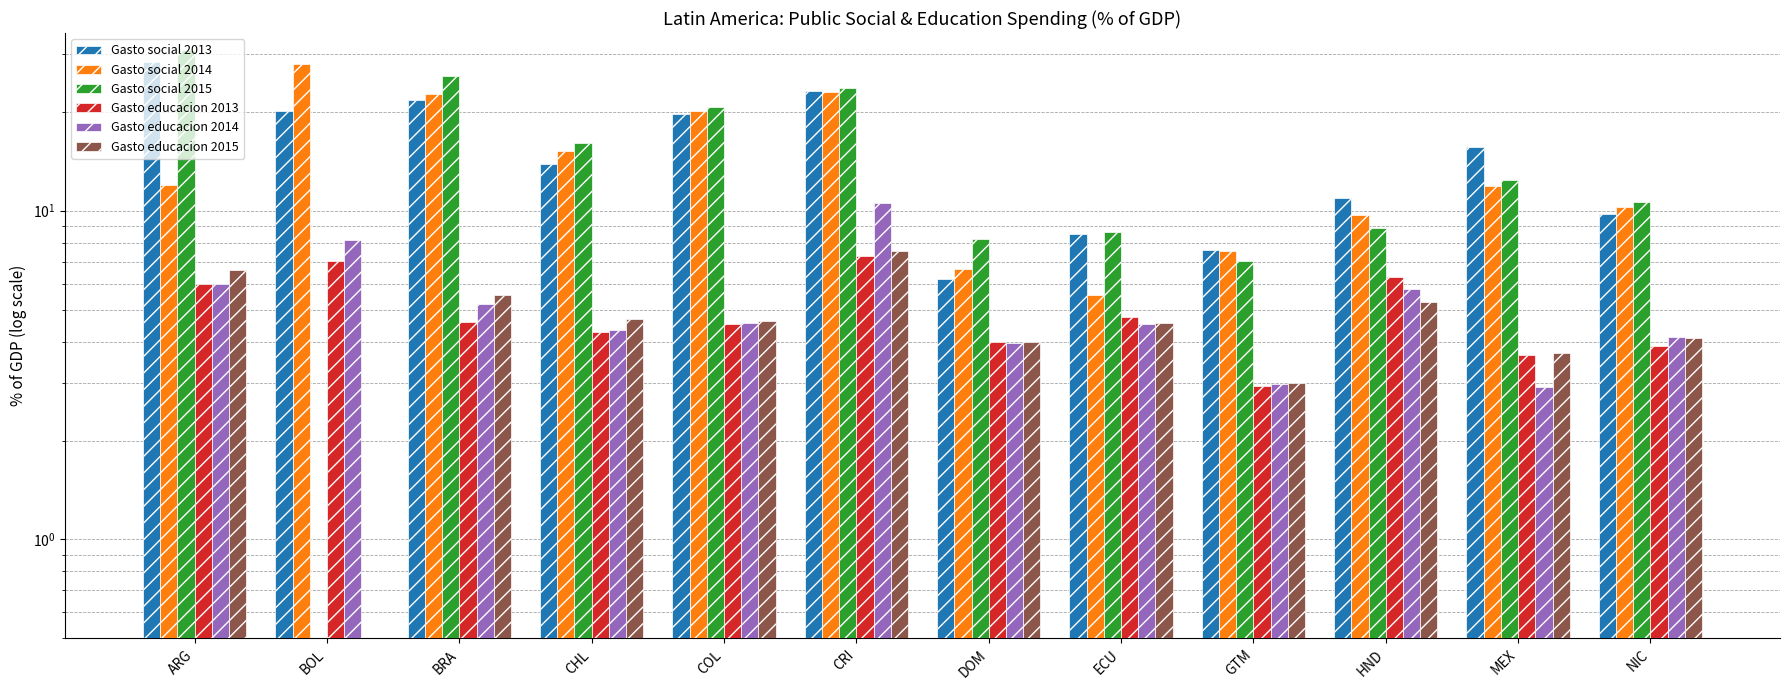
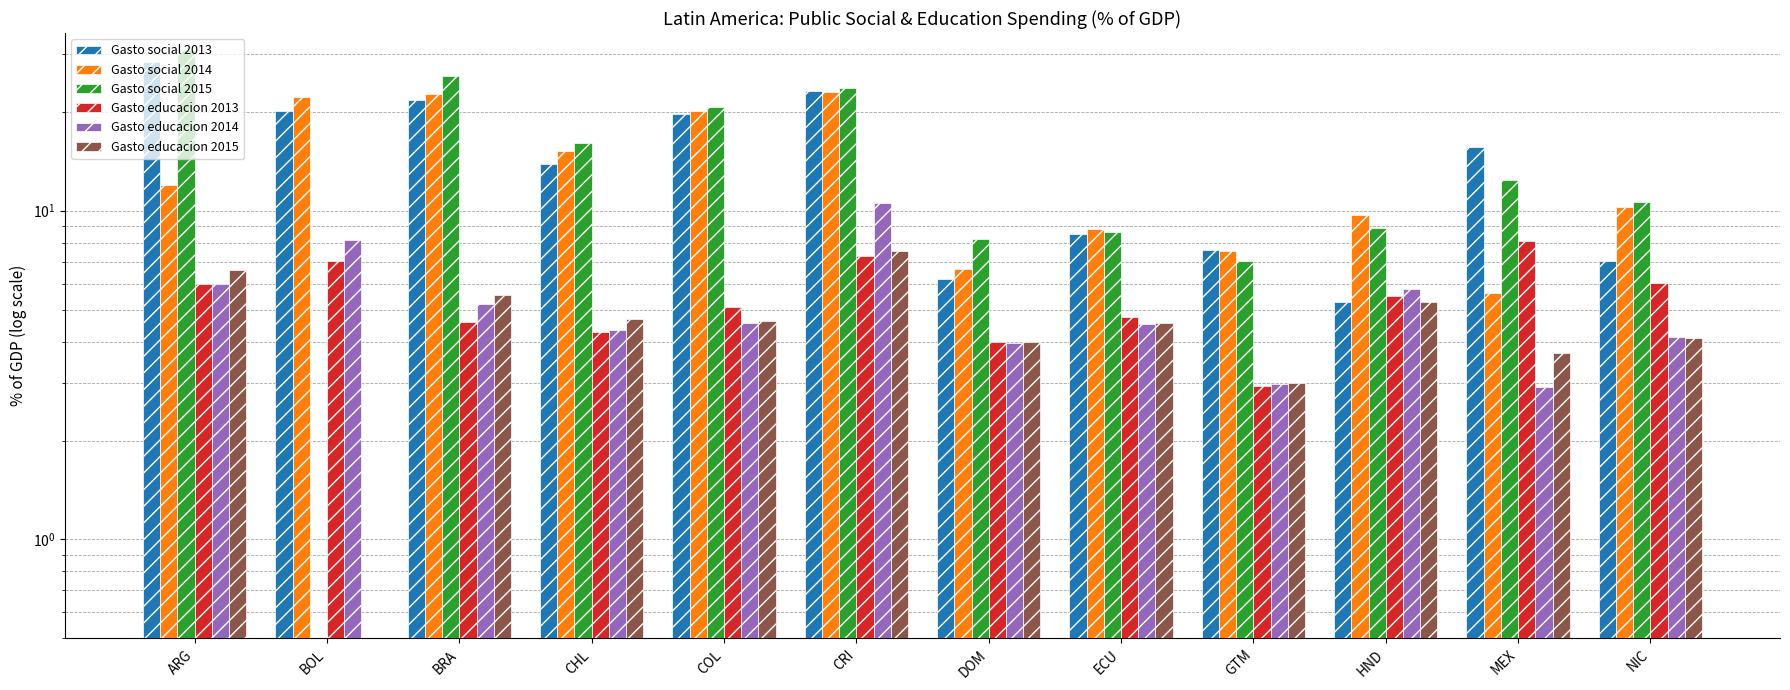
  {
    "Gasto social 2013": {
      "BOL": 20,
      "BRA": 22,
      "CHL": 13.9,
      "COL": 20,
      "CRI": 23,
      "DOM": 6.2,
      "ECU": 8.5,
      "GTM": 7.6,
-     "HND": 10.9,
+     "HND": 5.3,
      "MEX": 16,
-     "NIC": 9.8
+     "NIC": 7.0
    },
    "Gasto social 2014": {
      "ARG": 12.0,
-     "BOL": 28,
+     "BOL": 22,
      "BRA": 23,
      "CHL": 15,
      "COL": 20,
      "CRI": 23,
      "DOM": 6.6,
-     "ECU": 5.5,
+     "ECU": 8.8,
      "GTM": 7.5,
      "HND": 9.7,
-     "MEX": 11.9,
+     "MEX": 5.6,
      "NIC": 10.3
    },
    "Gasto educacion 2013": {
      "ARG": 6.0,
      "BOL": 7.0,
      "BRA": 4.6,
      "CHL": 4.3,
-     "COL": 4.5,
+     "COL": 5.1,
      "CRI": 7.3,
      "DOM": 4.0,
      "ECU": 4.8,
      "GTM": 2.9,
-     "HND": 6.3,
-     "MEX": 3.6,
-     "NIC": 3.9
+     "HND": 5.5,
+     "MEX": 8.1,
+     "NIC": 6.0
    },
    "Gasto educacion 2014": {
      "ARG": 6.0,
      "BOL": 8.2,
      "BRA": 5.2,
      "CHL": 4.3,
      "COL": 4.6,
      "CRI": 10.5,
      "DOM": 4.0,
      "ECU": 4.5,
      "GTM": 3.0,
      "HND": 5.8,
      "MEX": 2.9,
      "NIC": 4.1
    }
  }
